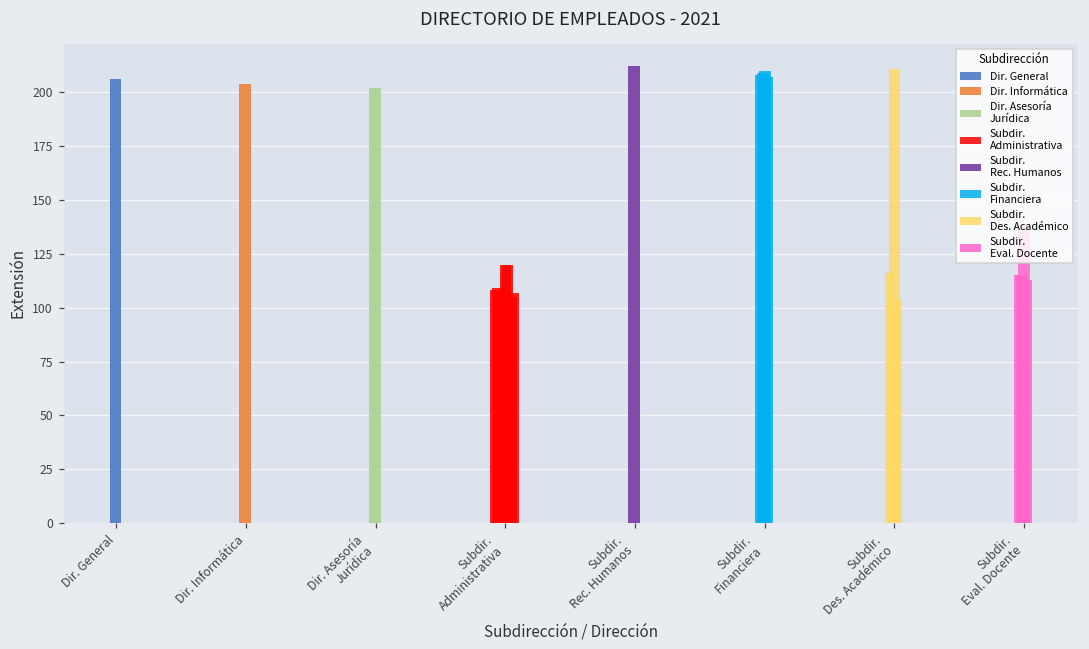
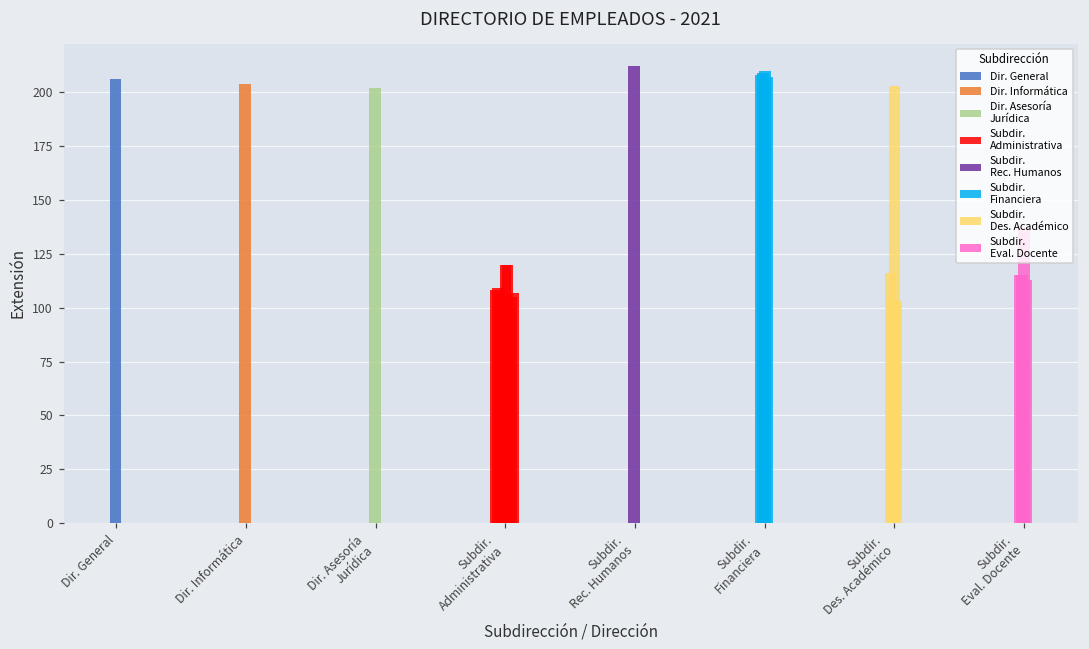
  {
    "Subdir. Administrativa": 120,
    "Subdir. Financiera": 210,
-   "Subdir. Des. Académico": 211
+   "Subdir. Des. Académico": 203
  }
